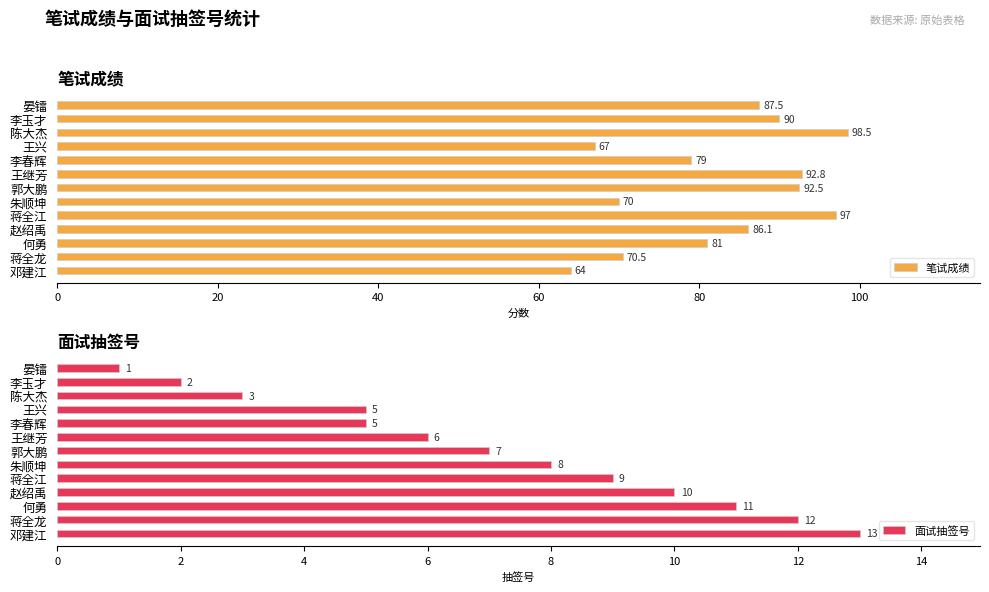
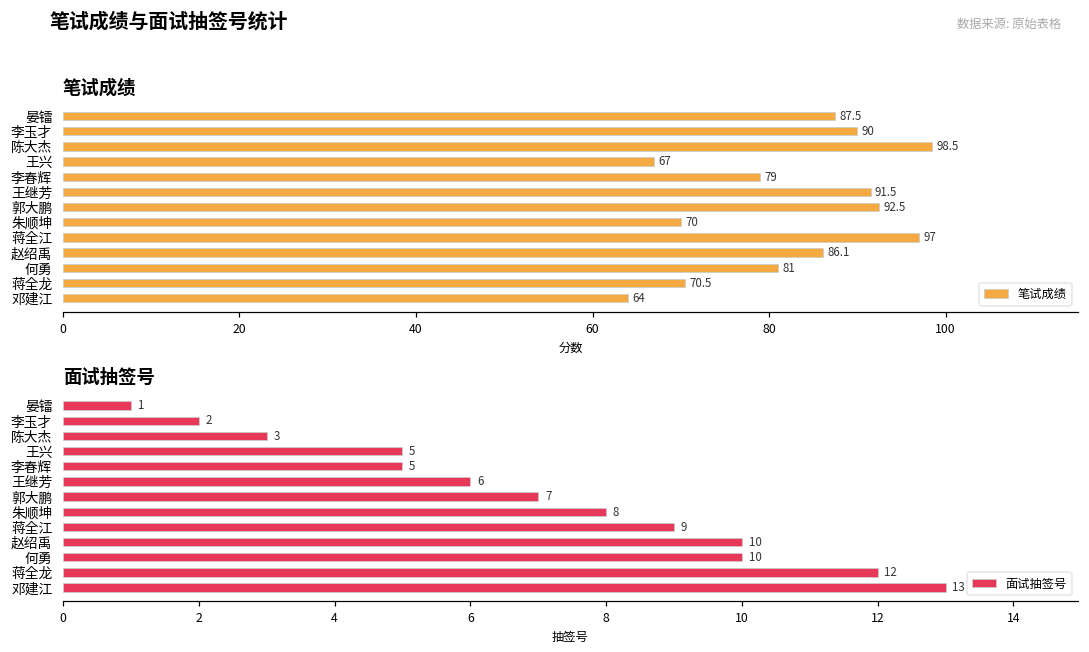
  {
    "笔试成绩": {
      "晏镭": 87.5,
      "李玉才": 90,
      "陈大杰": 98.5,
      "王兴": 67,
      "李春辉": 79,
-     "王继芳": 92.8,
+     "王继芳": 91.5,
      "郭大鹏": 92.5,
      "朱顺坤": 70,
      "蒋全江": 97,
      "赵绍禹": 86.1,
      "何勇": 81,
      "蒋全龙": 70.5,
      "邓建江": 64
    },
    "面试抽签号": {
      "晏镭": 1,
      "李玉才": 2,
      "陈大杰": 3,
      "王兴": 5,
      "李春辉": 5,
      "王继芳": 6,
      "郭大鹏": 7,
      "朱顺坤": 8,
      "蒋全江": 9,
      "赵绍禹": 10,
-     "何勇": 11,
+     "何勇": 10,
      "蒋全龙": 12,
      "邓建江": 13
    }
  }
